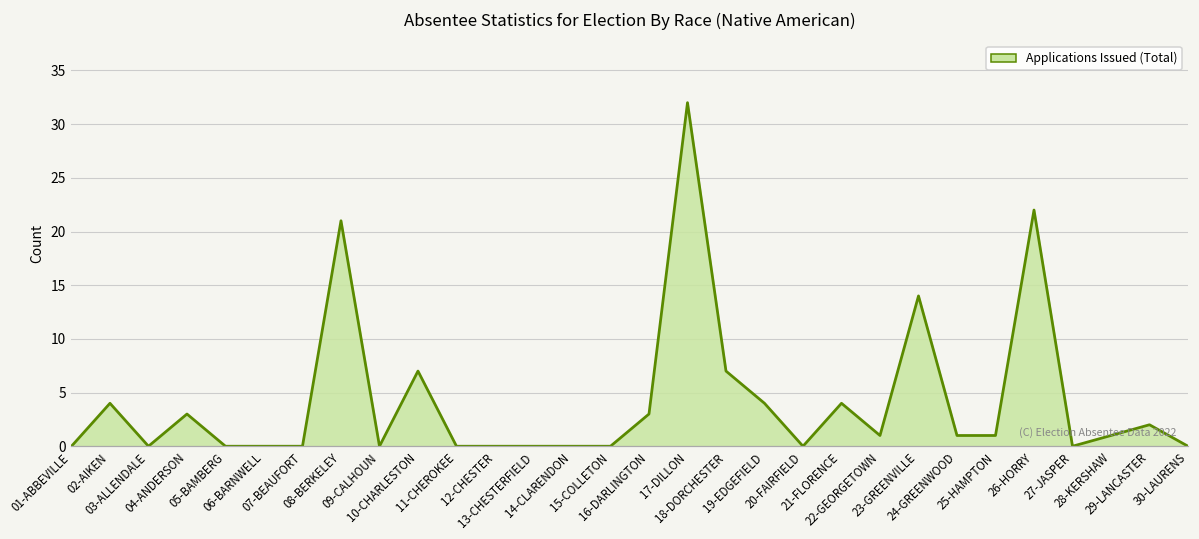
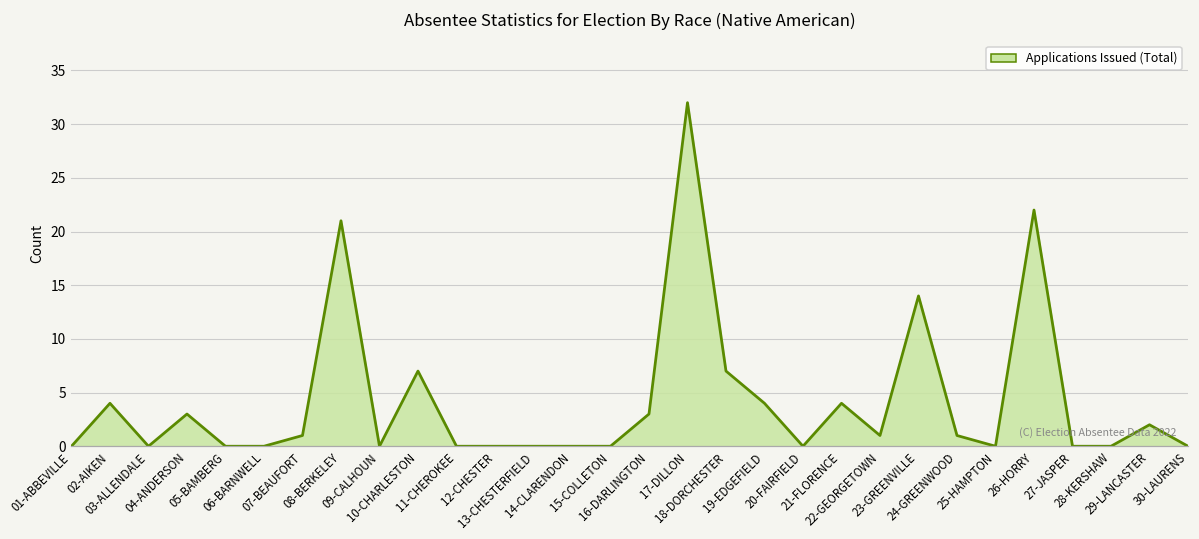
  {
    "01-ABBEVILLE": 0,
    "02-AIKEN": 4,
    "03-ALLENDALE": 0,
    "04-ANDERSON": 3,
    "05-BAMBERG": 0,
    "06-BARNWELL": 0,
-   "07-BEAUFORT": 0,
+   "07-BEAUFORT": 1,
    "08-BERKELEY": 21,
    "09-CALHOUN": 0,
    "10-CHARLESTON": 7,
    "11-CHEROKEE": 0,
    "12-CHESTER": 0,
    "13-CHESTERFIELD": 0,
    "14-CLARENDON": 0,
    "15-COLLETON": 0,
    "16-DARLINGTON": 3,
    "17-DILLON": 32,
    "18-DORCHESTER": 7,
    "19-EDGEFIELD": 4,
    "20-FAIRFIELD": 0,
    "21-FLORENCE": 4,
    "22-GEORGETOWN": 1,
    "23-GREENVILLE": 14,
    "24-GREENWOOD": 1,
-   "25-HAMPTON": 1,
+   "25-HAMPTON": 0,
    "26-HORRY": 22,
    "27-JASPER": 0,
-   "28-KERSHAW": 1,
+   "28-KERSHAW": 0,
    "29-LANCASTER": 2,
    "30-LAURENS": 0
  }
